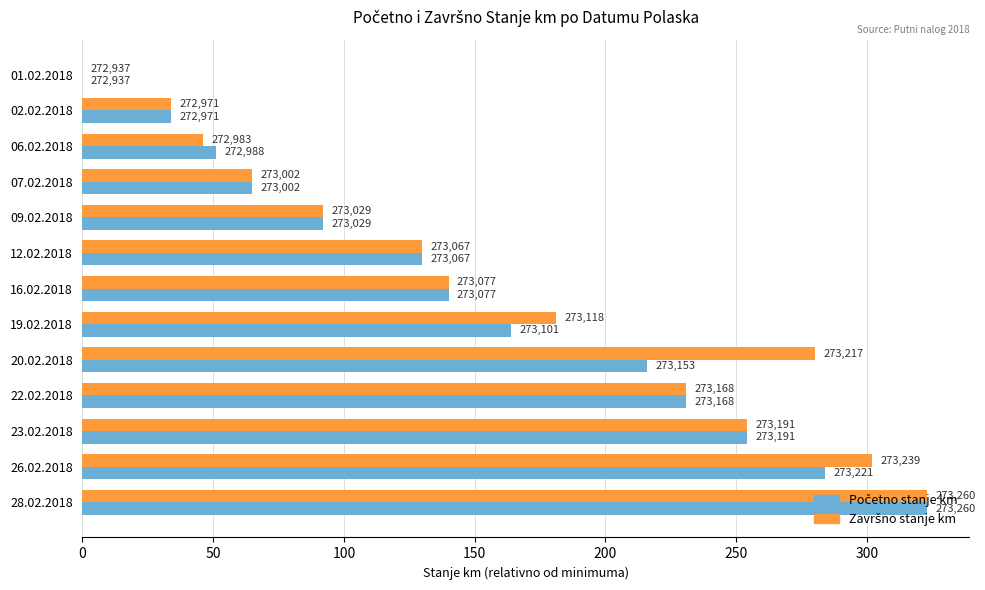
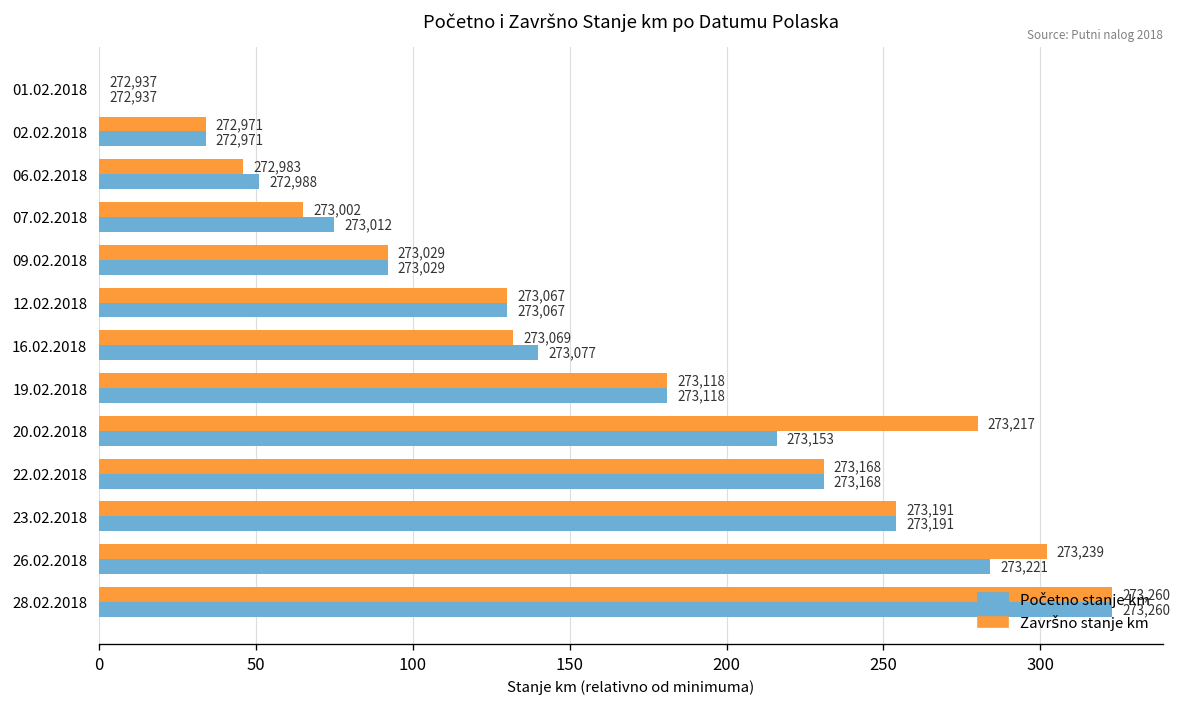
  {
    "Početno stanje km": {
-     "07.02.2018": "273,002",
-     "19.02.2018": "273,101"
+     "07.02.2018": "273,012",
+     "19.02.2018": "273,118"
    },
    "Završno stanje km": {
-     "16.02.2018": "273,077"
+     "16.02.2018": "273,069"
    }
  }
